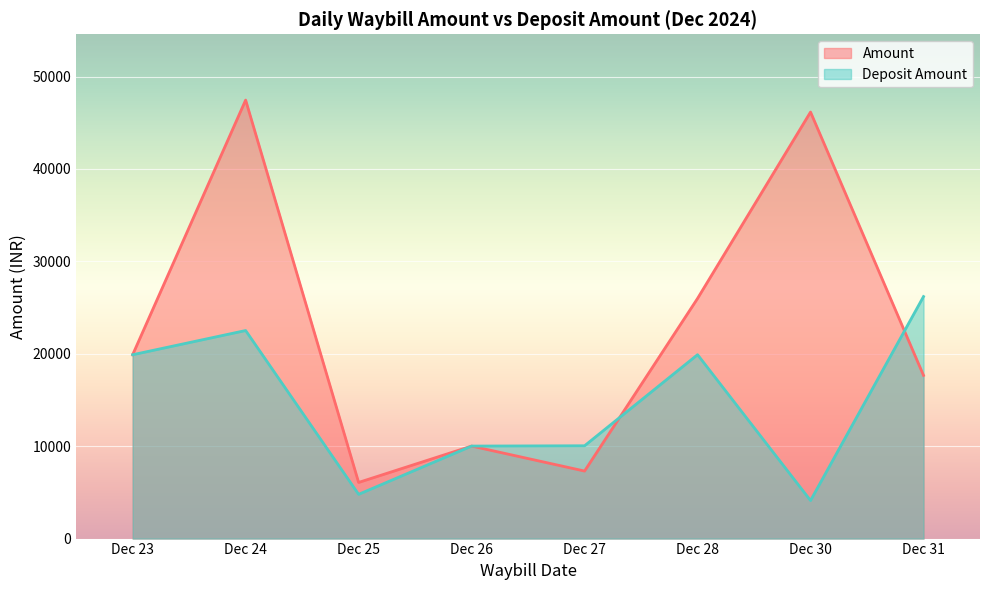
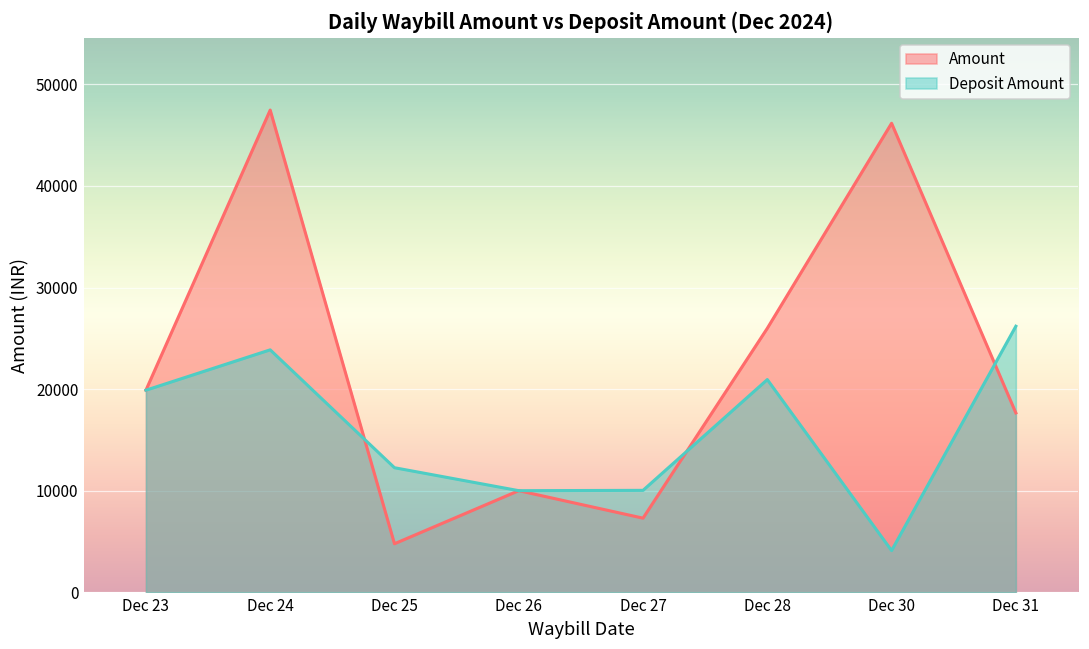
  {
    "Amount": {
      "Dec 24": 47000,
-     "Dec 25": 6000,
+     "Dec 25": 5000,
      "Dec 27": 7000,
      "Dec 28": 26000,
      "Dec 30": 46000,
      "Dec 31": 18000
    },
    "Deposit Amount": {
-     "Dec 24": 23000,
-     "Dec 25": 5000,
+     "Dec 24": 24000,
+     "Dec 25": 12000,
      "Dec 27": 10000,
-     "Dec 28": 20000,
+     "Dec 28": 21000,
      "Dec 30": 4000,
      "Dec 31": 26000
    }
  }
